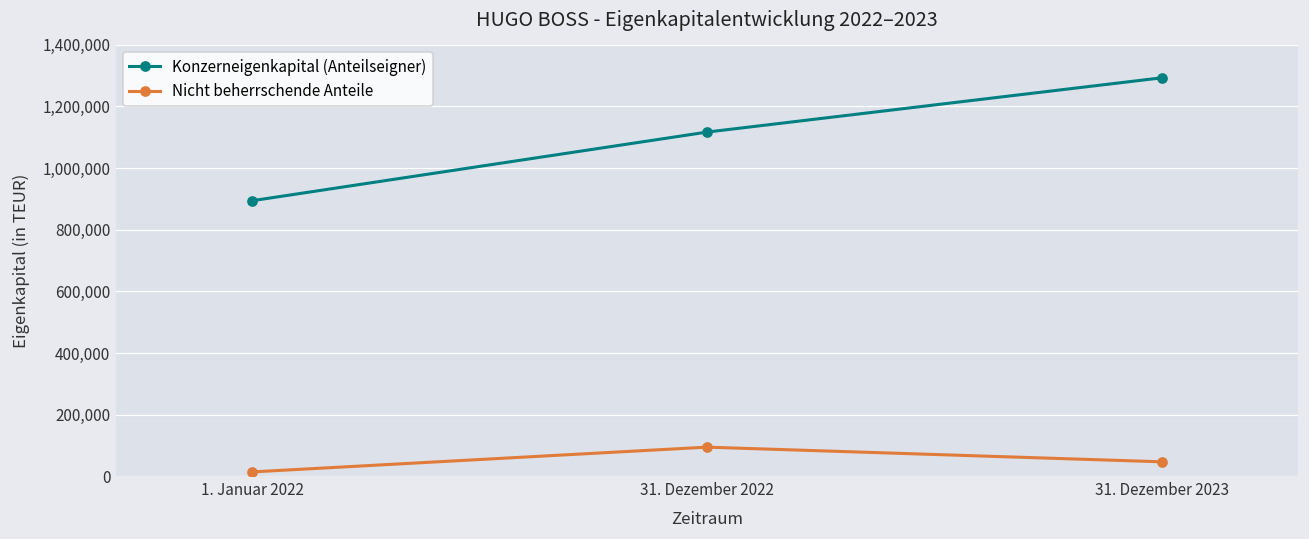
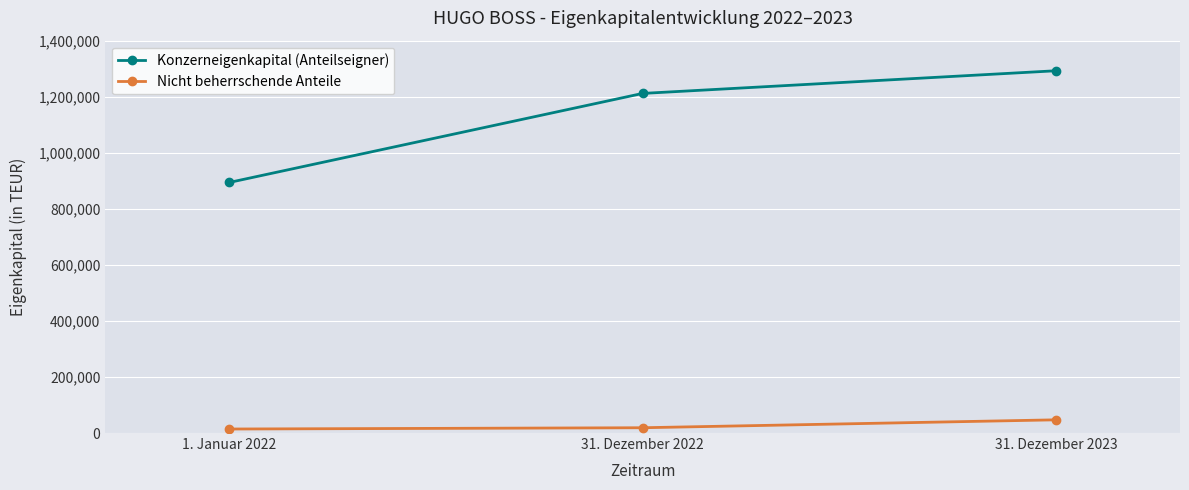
  {
    "Konzerneigenkapital (Anteilseigner)": {
      "1. Januar 2022": "890,000",
-     "31. Dezember 2022": "1,120,000",
+     "31. Dezember 2022": "1,210,000",
      "31. Dezember 2023": "1,290,000"
    },
    "Nicht beherrschende Anteile": {
      "1. Januar 2022": "10,000",
-     "31. Dezember 2022": "90,000",
+     "31. Dezember 2022": "20,000",
      "31. Dezember 2023": "50,000"
    }
  }
